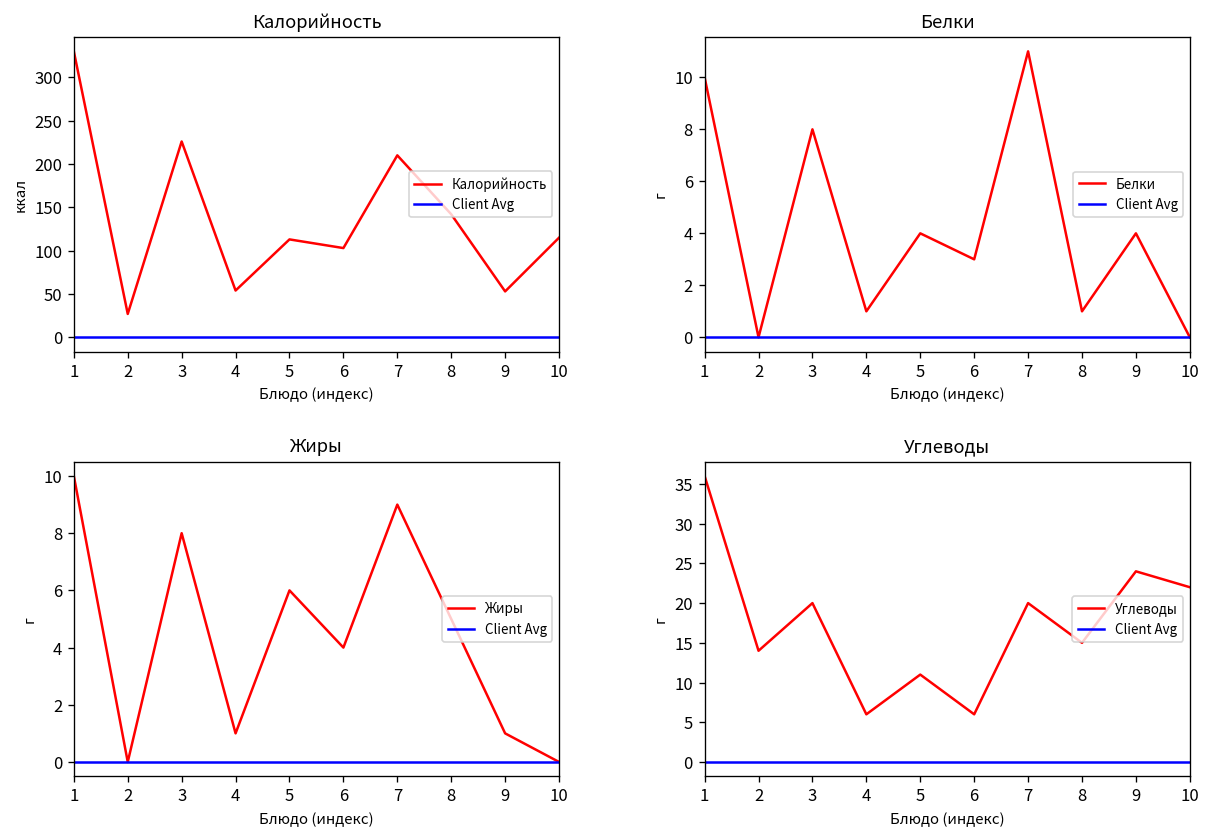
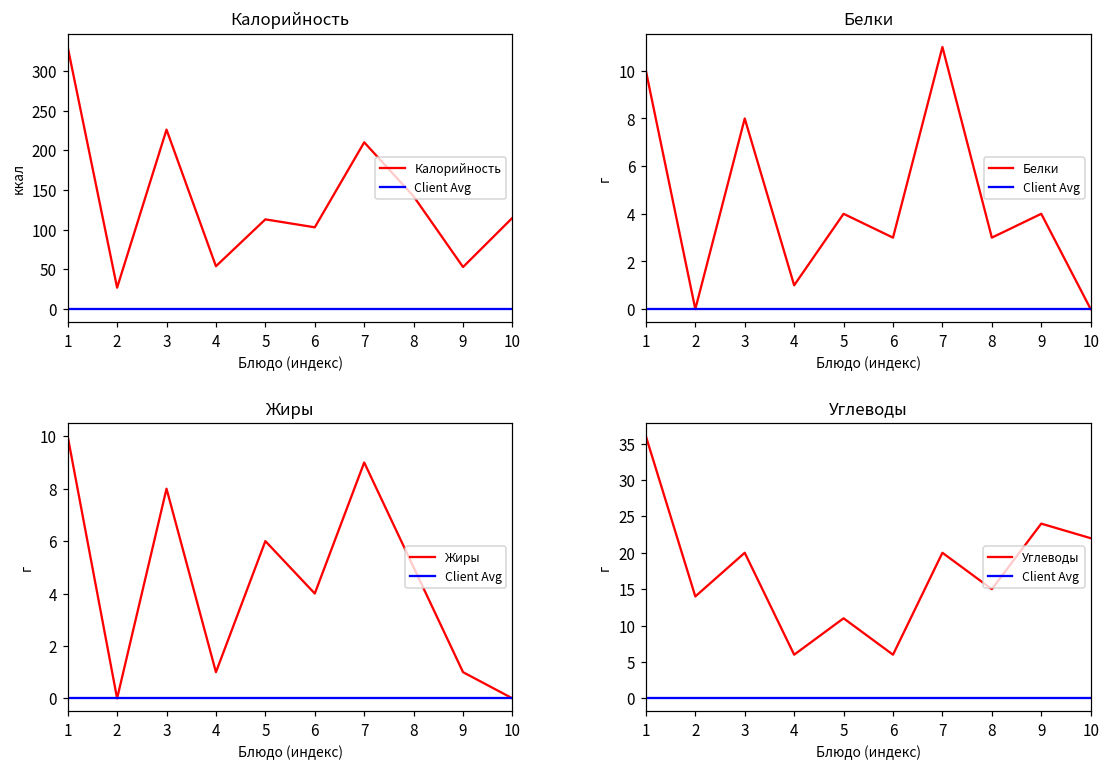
  {
    "Калорийность": {
      "Калорийность": {
        "1": 330,
        "2": 30,
        "3": 230,
        "4": 50,
        "5": 110,
        "6": 100,
        "7": 210,
        "9": 50,
        "10": 120
      },
      "Client Avg": {
        "1": 0,
        "2": 0,
        "3": 0,
        "4": 0,
        "5": 0,
        "6": 0,
        "7": 0,
        "8": 0,
        "9": 0,
        "10": 0
      }
    },
    "Белки": {
      "Белки": {
        "1": 10,
        "3": 8,
        "4": 1,
        "5": 4,
        "6": 3,
        "7": 11,
-       "8": 1,
+       "8": 3,
        "9": 4
      },
      "Client Avg": {
        "1": 0,
        "3": 0,
        "4": 0,
        "5": 0,
        "6": 0,
        "7": 0,
        "8": 0,
        "9": 0
      }
    },
    "Жиры": {
      "Жиры": {
        "1": 10.0,
        "3": 8.0,
        "4": 1.0,
        "5": 6.0,
        "6": 4.0,
        "7": 9.0,
        "9": 1.0
      },
      "Client Avg": {
        "1": 0.0,
        "3": 0.0,
        "4": 0.0,
        "5": 0.0,
        "6": 0.0,
        "7": 0.0,
        "8": 0.0,
        "9": 0.0
      }
    },
    "Углеводы": {
      "Углеводы": {
        "1": 36,
        "2": 14,
        "3": 20,
        "4": 6,
        "5": 11,
        "6": 6,
        "7": 20,
        "8": 15,
        "9": 24,
        "10": 22
      },
      "Client Avg": {
        "1": 0,
        "2": 0,
        "3": 0,
        "4": 0,
        "5": 0,
        "6": 0,
        "7": 0,
        "8": 0,
        "9": 0,
        "10": 0
      }
    }
  }
